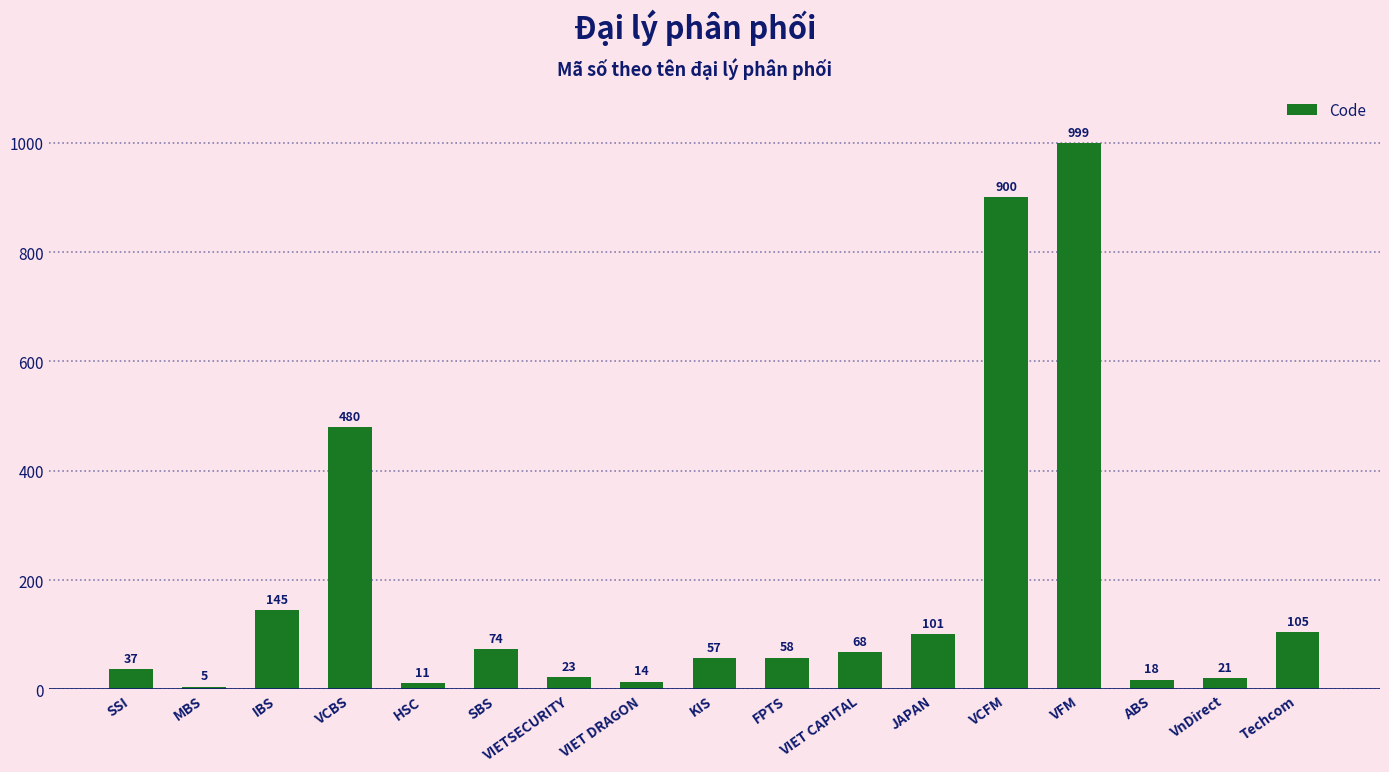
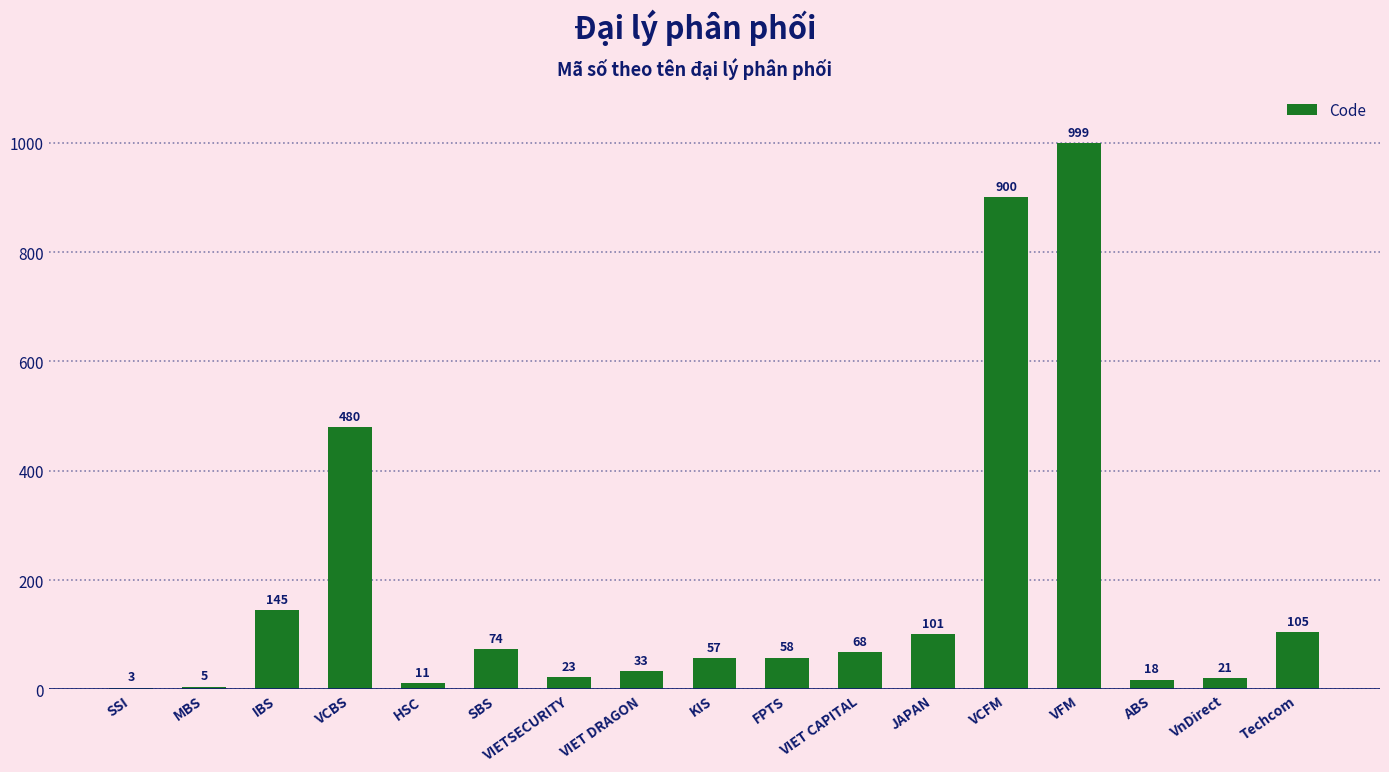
  {
-   "SSI": 37,
+   "SSI": 3,
    "MBS": 5,
    "IBS": 145,
    "VCBS": 480,
    "HSC": 11,
    "SBS": 74,
    "VIETSECURITY": 23,
-   "VIET DRAGON": 14,
+   "VIET DRAGON": 33,
    "KIS": 57,
    "FPTS": 58,
    "VIET CAPITAL": 68,
    "JAPAN": 101,
    "VCFM": 900,
    "VFM": 999,
    "ABS": 18,
    "VnDirect": 21,
    "Techcom": 105
  }
